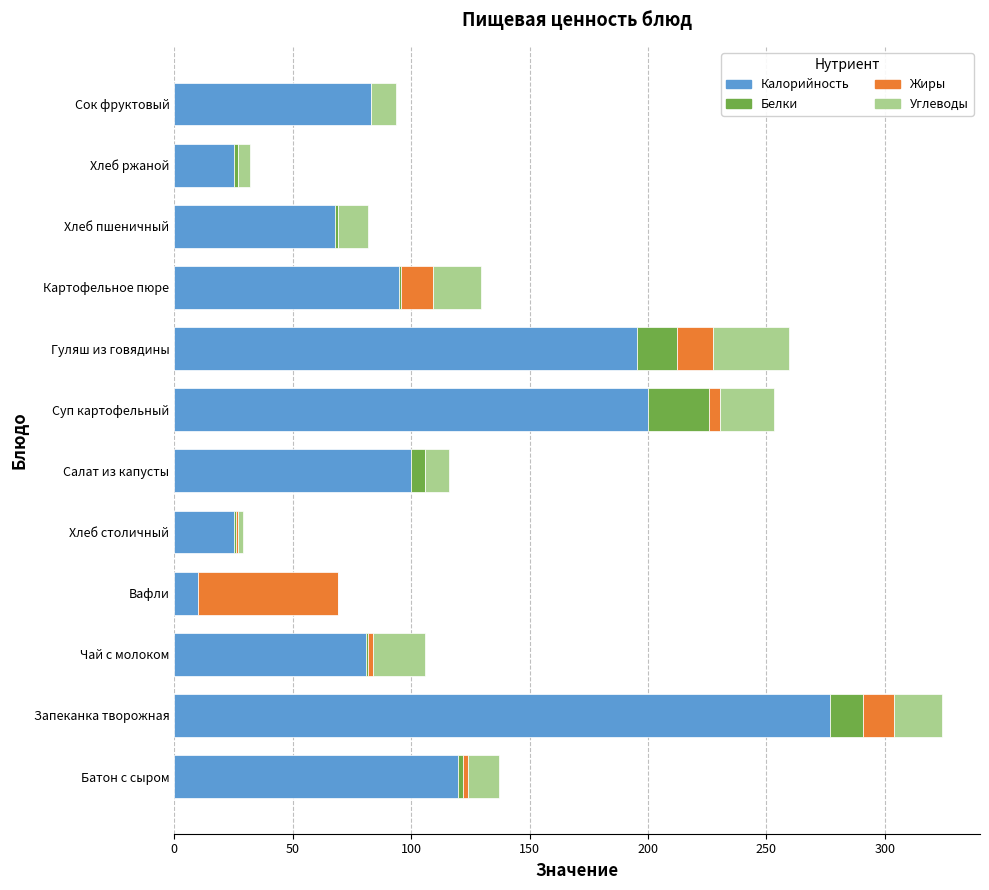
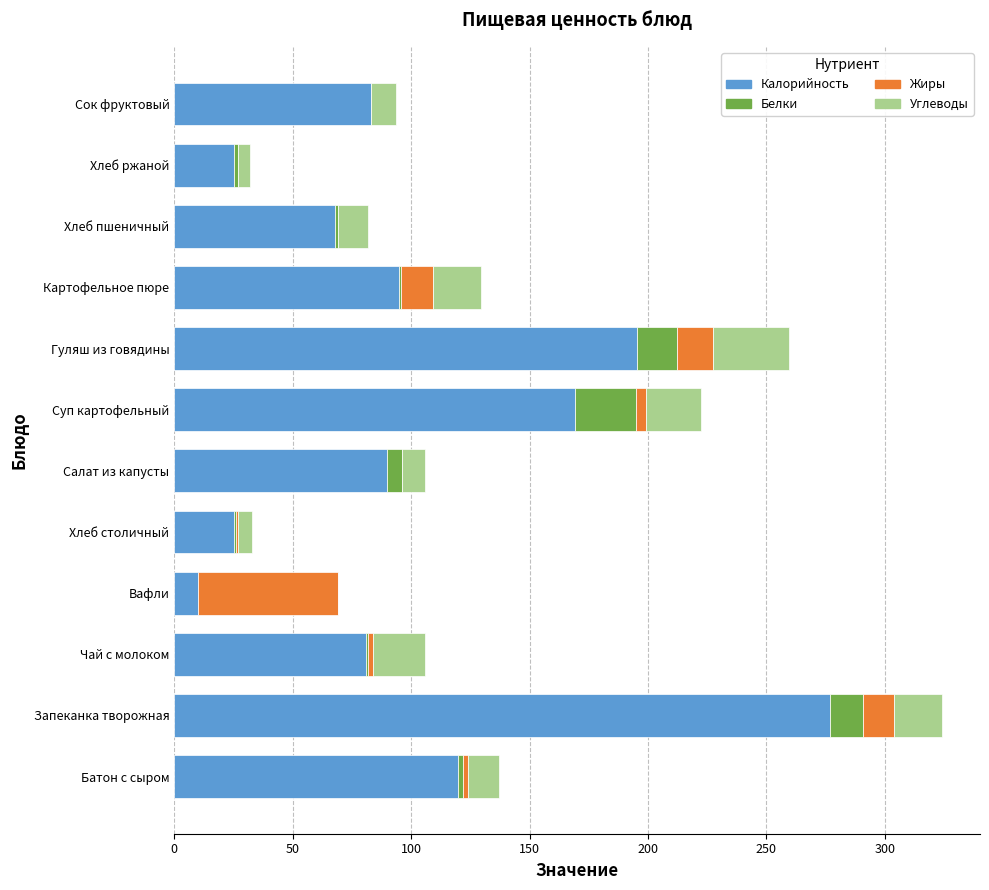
  {
    "Калорийность": {
      "Сок фруктовый": 83,
      "Хлеб ржаной": 25,
      "Хлеб пшеничный": 68,
      "Картофельное пюре": 95,
      "Гуляш из говядины": 196,
-     "Суп картофельный": 200,
-     "Салат из капусты": 100,
+     "Суп картофельный": 169,
+     "Салат из капусты": 90,
      "Хлеб столичный": 25,
      "Вафли": 10,
      "Чай с молоком": 81,
      "Запеканка творожная": 277,
      "Батон с сыром": 120
    },
    "Белки": {
      "Хлеб ржаной": 2,
      "Гуляш из говядины": 17,
      "Суп картофельный": 26,
      "Салат из капусты": 6,
      "Вафли": 0,
      "Запеканка творожная": 14,
      "Батон с сыром": 2
    },
    "Жиры": {
      "Сок фруктовый": 0,
      "Хлеб ржаной": 0,
      "Хлеб пшеничный": 0,
      "Картофельное пюре": 13,
      "Гуляш из говядины": 15,
      "Суп картофельный": 5,
      "Салат из капусты": 0,
      "Вафли": 59,
      "Чай с молоком": 2,
      "Запеканка творожная": 13,
      "Батон с сыром": 2
    },
    "Углеводы": {
      "Сок фруктовый": 11,
      "Хлеб ржаной": 5,
      "Хлеб пшеничный": 13,
      "Картофельное пюре": 20,
      "Гуляш из говядины": 32,
      "Суп картофельный": 23,
      "Салат из капусты": 10,
-     "Хлеб столичный": 2,
+     "Хлеб столичный": 6,
      "Вафли": 0,
      "Чай с молоком": 22,
      "Запеканка творожная": 20,
      "Батон с сыром": 13
    }
  }
